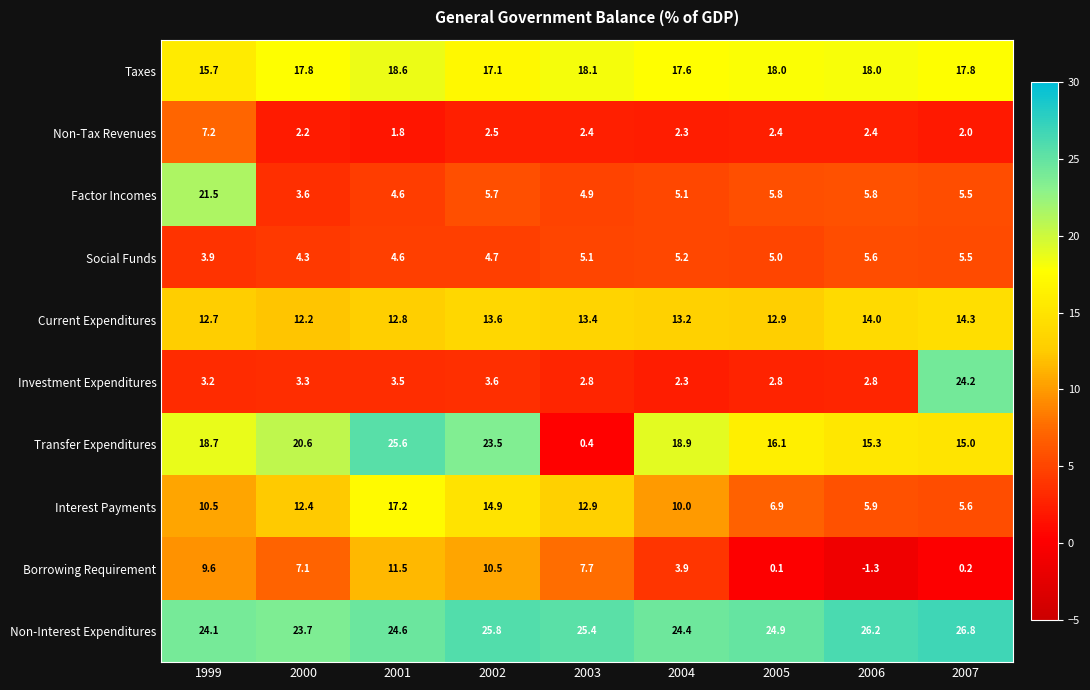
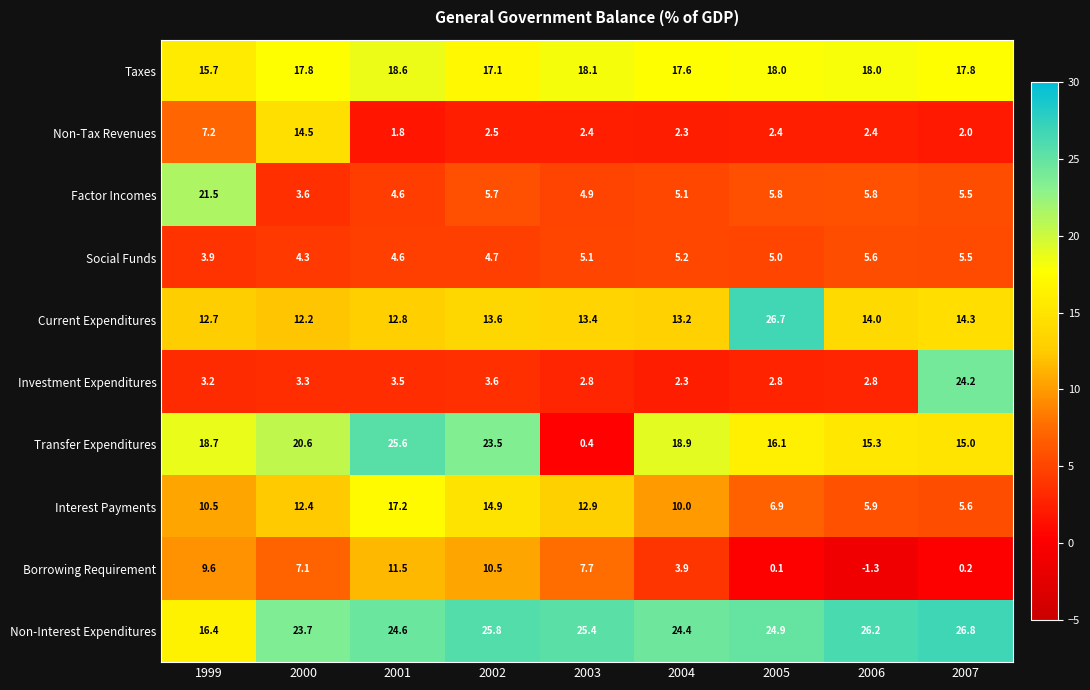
  {
    "Taxes": {
      "1999": 15.7,
      "2000": 17.8,
      "2001": 18.6,
      "2002": 17.1,
      "2003": 18.1,
      "2004": 17.6,
      "2005": 18.0,
      "2006": 18.0,
      "2007": 17.8
    },
    "Non-Tax Revenues": {
      "1999": 7.2,
-     "2000": 2.2,
+     "2000": 14.5,
      "2001": 1.8,
      "2002": 2.5,
      "2003": 2.4,
      "2004": 2.3,
      "2005": 2.4,
      "2006": 2.4,
      "2007": 2.0
    },
    "Factor Incomes": {
      "1999": 21.5,
      "2000": 3.6,
      "2001": 4.6,
      "2002": 5.7,
      "2003": 4.9,
      "2004": 5.1,
      "2005": 5.8,
      "2006": 5.8,
      "2007": 5.5
    },
    "Social Funds": {
      "1999": 3.9,
      "2000": 4.3,
      "2001": 4.6,
      "2002": 4.7,
      "2003": 5.1,
      "2004": 5.2,
      "2005": 5.0,
      "2006": 5.6,
      "2007": 5.5
    },
    "Current Expenditures": {
      "1999": 12.7,
      "2000": 12.2,
      "2001": 12.8,
      "2002": 13.6,
      "2003": 13.4,
      "2004": 13.2,
-     "2005": 12.9,
+     "2005": 26.7,
      "2006": 14.0,
      "2007": 14.3
    },
    "Investment Expenditures": {
      "1999": 3.2,
      "2000": 3.3,
      "2001": 3.5,
      "2002": 3.6,
      "2003": 2.8,
      "2004": 2.3,
      "2005": 2.8,
      "2006": 2.8,
      "2007": 24.2
    },
    "Transfer Expenditures": {
      "1999": 18.7,
      "2000": 20.6,
      "2001": 25.6,
      "2002": 23.5,
      "2003": 0.4,
      "2004": 18.9,
      "2005": 16.1,
      "2006": 15.3,
      "2007": 15.0
    },
    "Interest Payments": {
      "1999": 10.5,
      "2000": 12.4,
      "2001": 17.2,
      "2002": 14.9,
      "2003": 12.9,
      "2004": 10.0,
      "2005": 6.9,
      "2006": 5.9,
      "2007": 5.6
    },
    "Borrowing Requirement": {
      "1999": 9.6,
      "2000": 7.1,
      "2001": 11.5,
      "2002": 10.5,
      "2003": 7.7,
      "2004": 3.9,
      "2005": 0.1,
      "2006": -1.3,
      "2007": 0.2
    },
    "Non-Interest Expenditures": {
-     "1999": 24.1,
+     "1999": 16.4,
      "2000": 23.7,
      "2001": 24.6,
      "2002": 25.8,
      "2003": 25.4,
      "2004": 24.4,
      "2005": 24.9,
      "2006": 26.2,
      "2007": 26.8
    }
  }
